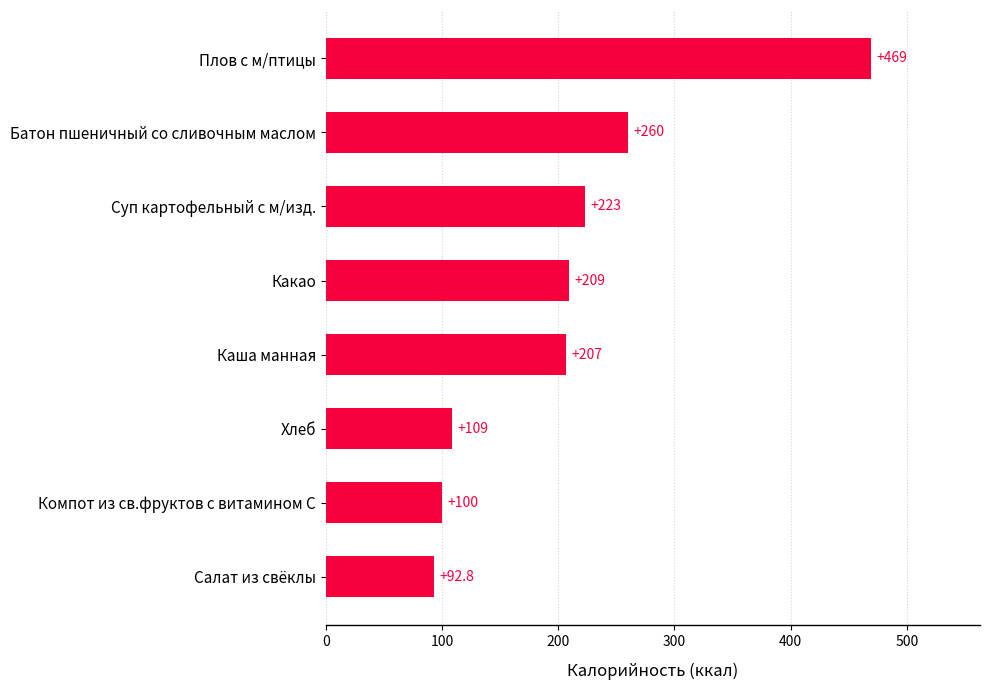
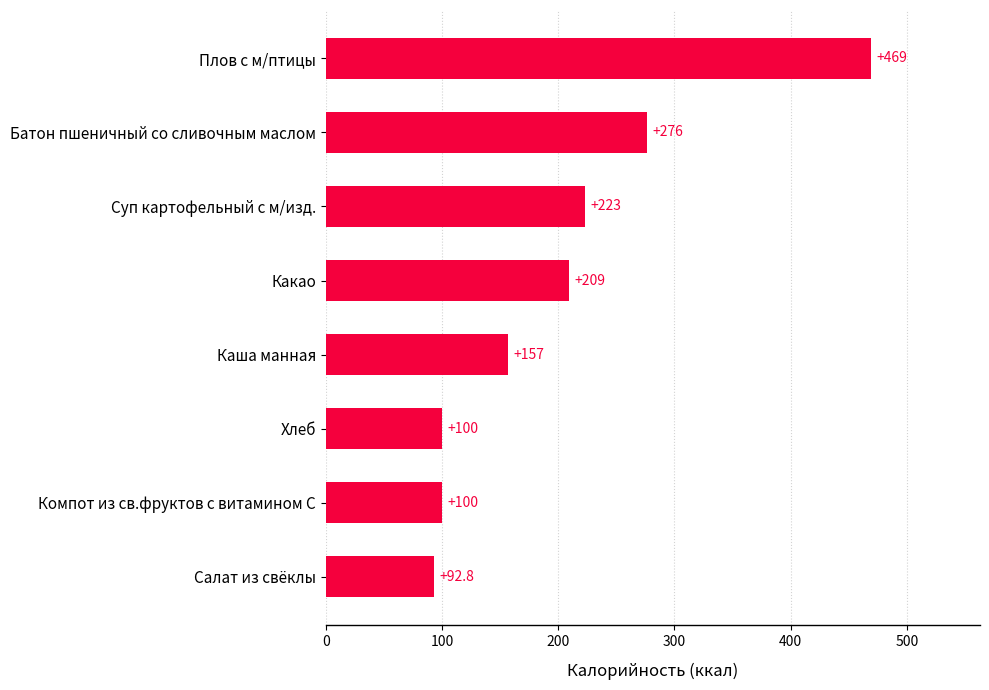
  {
    "Плов с м/птицы": "+469",
-   "Батон пшеничный со сливочным маслом": "+260",
+   "Батон пшеничный со сливочным маслом": "+276",
    "Суп картофельный с м/изд.": "+223",
    "Какао": "+209",
-   "Каша манная": "+207",
-   "Хлеб": "+109",
+   "Каша манная": "+157",
+   "Хлеб": "+100",
    "Компот из св.фруктов с витамином С": "+100",
    "Салат из свёклы": "+92.8"
  }
